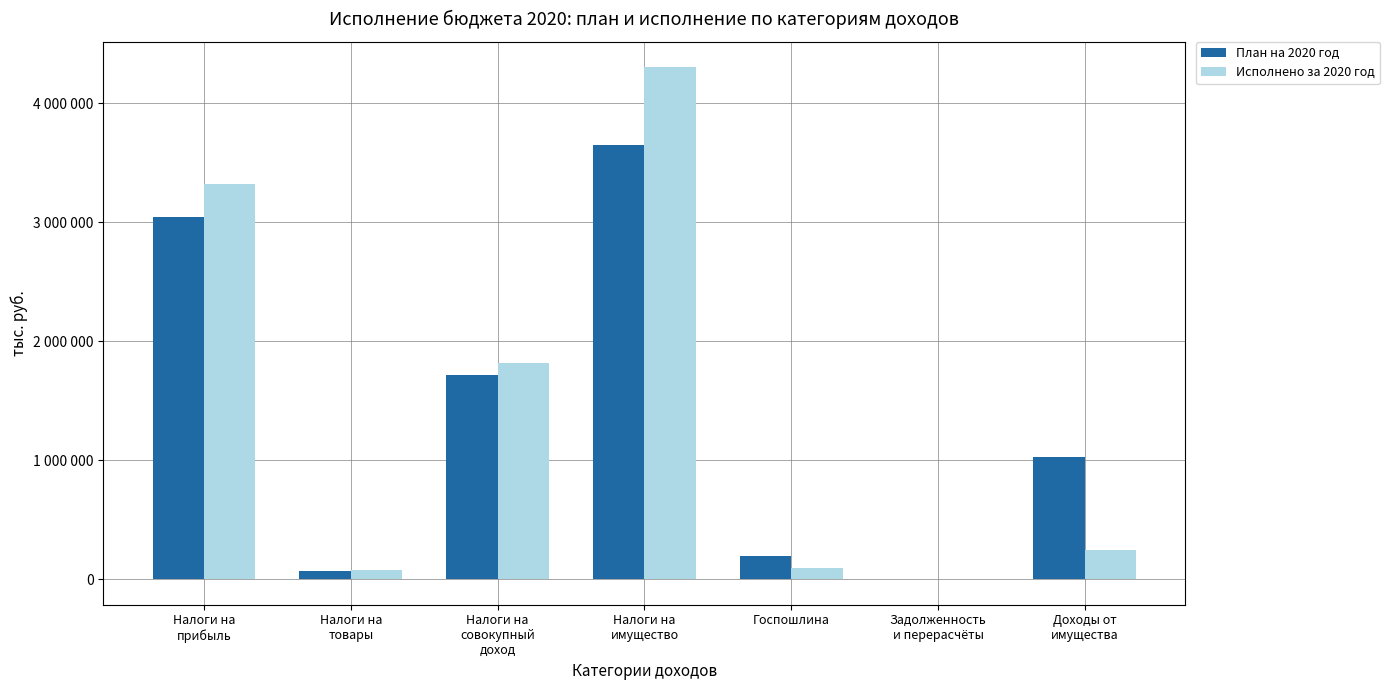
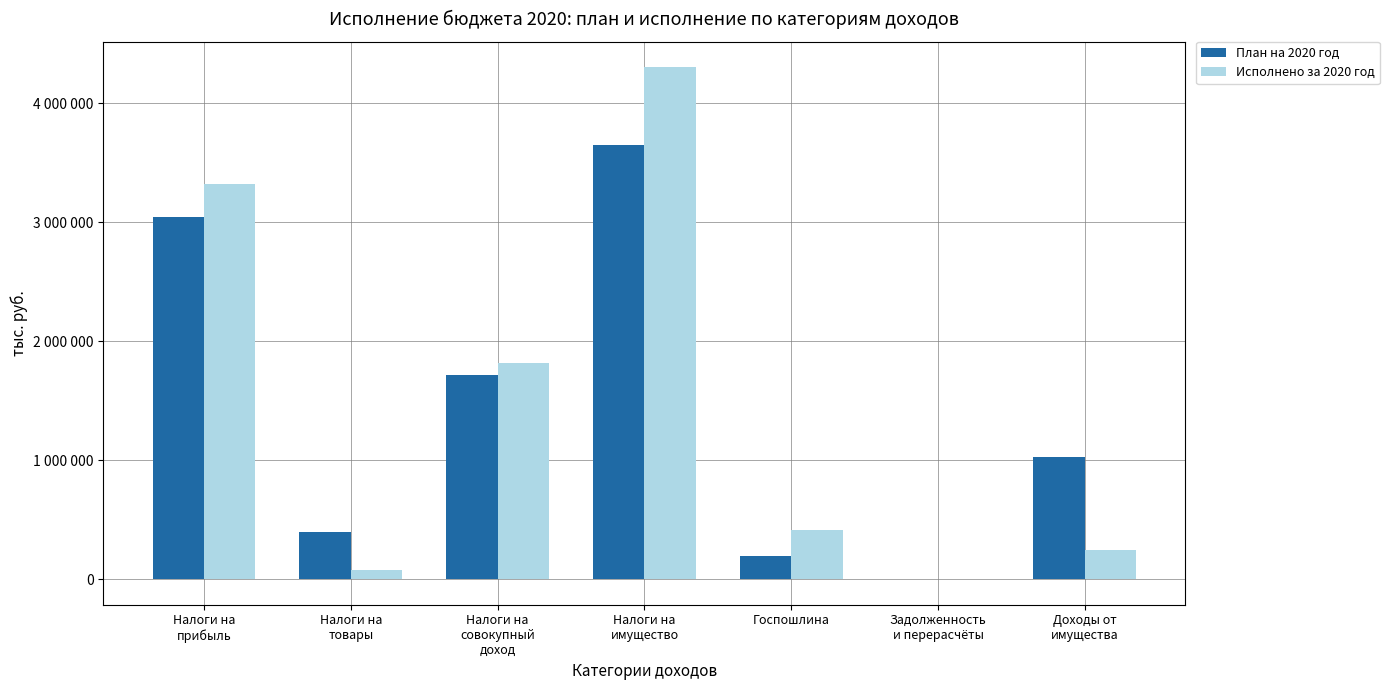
  {
    "План на 2020 год": {
      "Налоги на прибыль": 3050000,
-     "Налоги на товары": 70000,
+     "Налоги на товары": 390000,
      "Налоги на совокупный доход": 1720000,
      "Налоги на имущество": 3650000,
      "Госпошлина": 200000,
      "Доходы от имущества": 1030000
    },
    "Исполнено за 2020 год": {
      "Налоги на прибыль": 3320000,
      "Налоги на товары": 70000,
      "Налоги на совокупный доход": 1820000,
      "Налоги на имущество": 4300000,
-     "Госпошлина": 90000,
+     "Госпошлина": 420000,
      "Доходы от имущества": 240000
    }
  }
